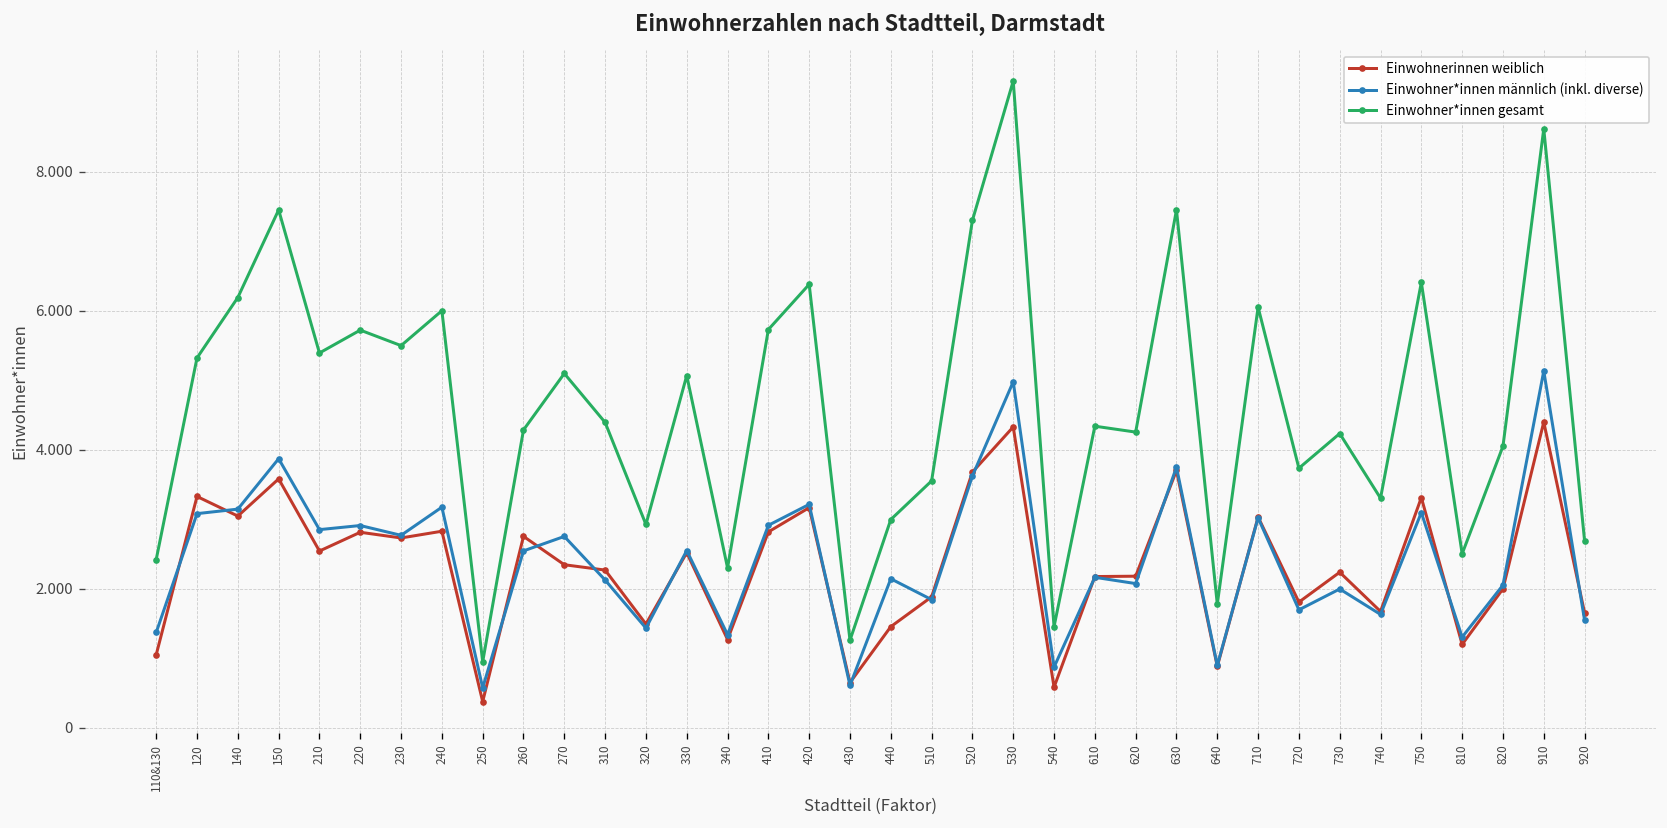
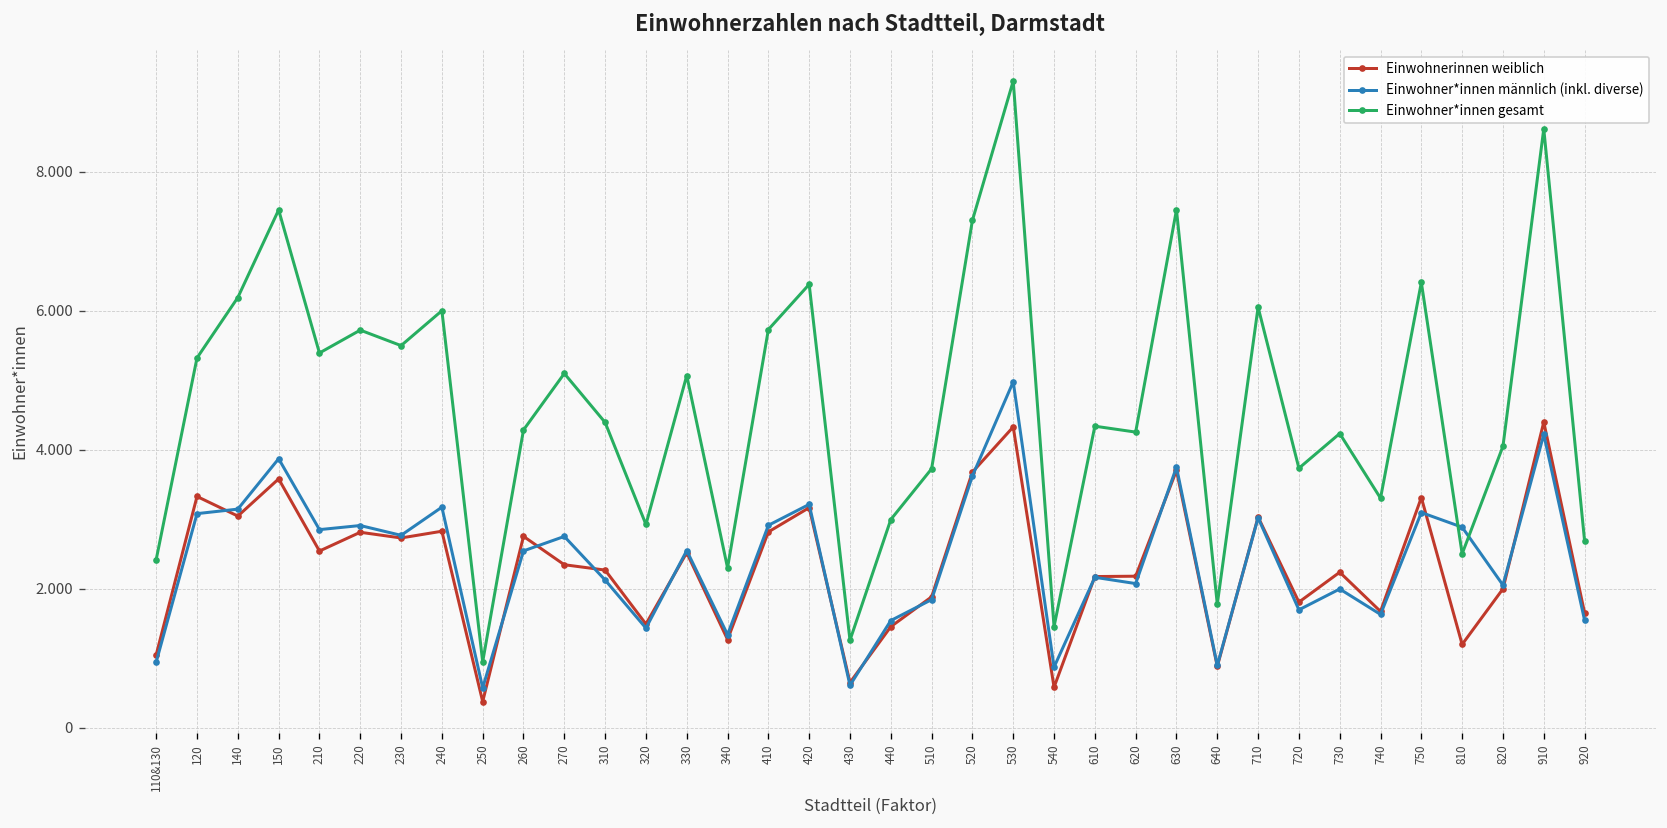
  {
    "Einwohnerinnen weiblich": {
      "110&130": 1.0,
      "120": 3.3,
      "140": 3.0,
      "150": 3.6,
      "210": 2.5,
      "220": 2.8,
      "240": 2.8,
      "250": 0.4,
      "260": 2.8,
      "270": 2.3,
      "310": 2.3,
      "320": 1.5,
      "340": 1.3,
      "410": 2.8,
      "420": 3.2,
      "440": 1.5,
      "520": 3.7,
      "530": 4.3,
      "540": 0.6,
      "620": 2.2,
      "630": 3.7,
      "720": 1.8,
      "730": 2.2,
      "750": 3.3,
      "810": 1.2,
      "820": 2.0,
      "910": 4.4,
      "920": 1.7
    },
    "Einwohner*innen männlich (inkl. diverse)": {
-     "110&130": 1.4,
+     "110&130": 0.9,
      "120": 3.1,
      "140": 3.1,
      "150": 3.9,
      "210": 2.8,
      "220": 2.9,
      "240": 3.2,
      "250": 0.6,
      "260": 2.5,
      "270": 2.8,
      "310": 2.1,
      "320": 1.4,
      "340": 1.3,
      "410": 2.9,
      "420": 3.2,
-     "440": 2.1,
+     "440": 1.5,
      "520": 3.6,
      "530": 5.0,
      "540": 0.9,
      "620": 2.1,
      "630": 3.7,
      "720": 1.7,
      "730": 2.0,
      "750": 3.1,
-     "810": 1.3,
+     "810": 2.9,
      "820": 2.1,
-     "910": 5.1,
+     "910": 4.2,
      "920": 1.5
    },
    "Einwohner*innen gesamt": {
      "110&130": 2.4,
      "120": 5.3,
      "140": 6.2,
      "150": 7.4,
      "210": 5.4,
      "220": 5.7,
      "230": 5.5,
      "240": 6.0,
      "250": 0.9,
      "260": 4.3,
      "270": 5.1,
      "310": 4.4,
      "320": 2.9,
      "330": 5.1,
      "340": 2.3,
      "410": 5.7,
      "420": 6.4,
      "430": 1.3,
      "440": 3.0,
-     "510": 3.6,
+     "510": 3.7,
      "520": 7.3,
      "530": 9.3,
      "540": 1.5,
      "610": 4.3,
      "620": 4.3,
      "630": 7.4,
      "640": 1.8,
      "710": 6.0,
      "720": 3.7,
      "730": 4.2,
      "740": 3.3,
      "750": 6.4,
      "810": 2.5,
      "820": 4.0,
      "910": 8.6,
      "920": 2.7
    }
  }
